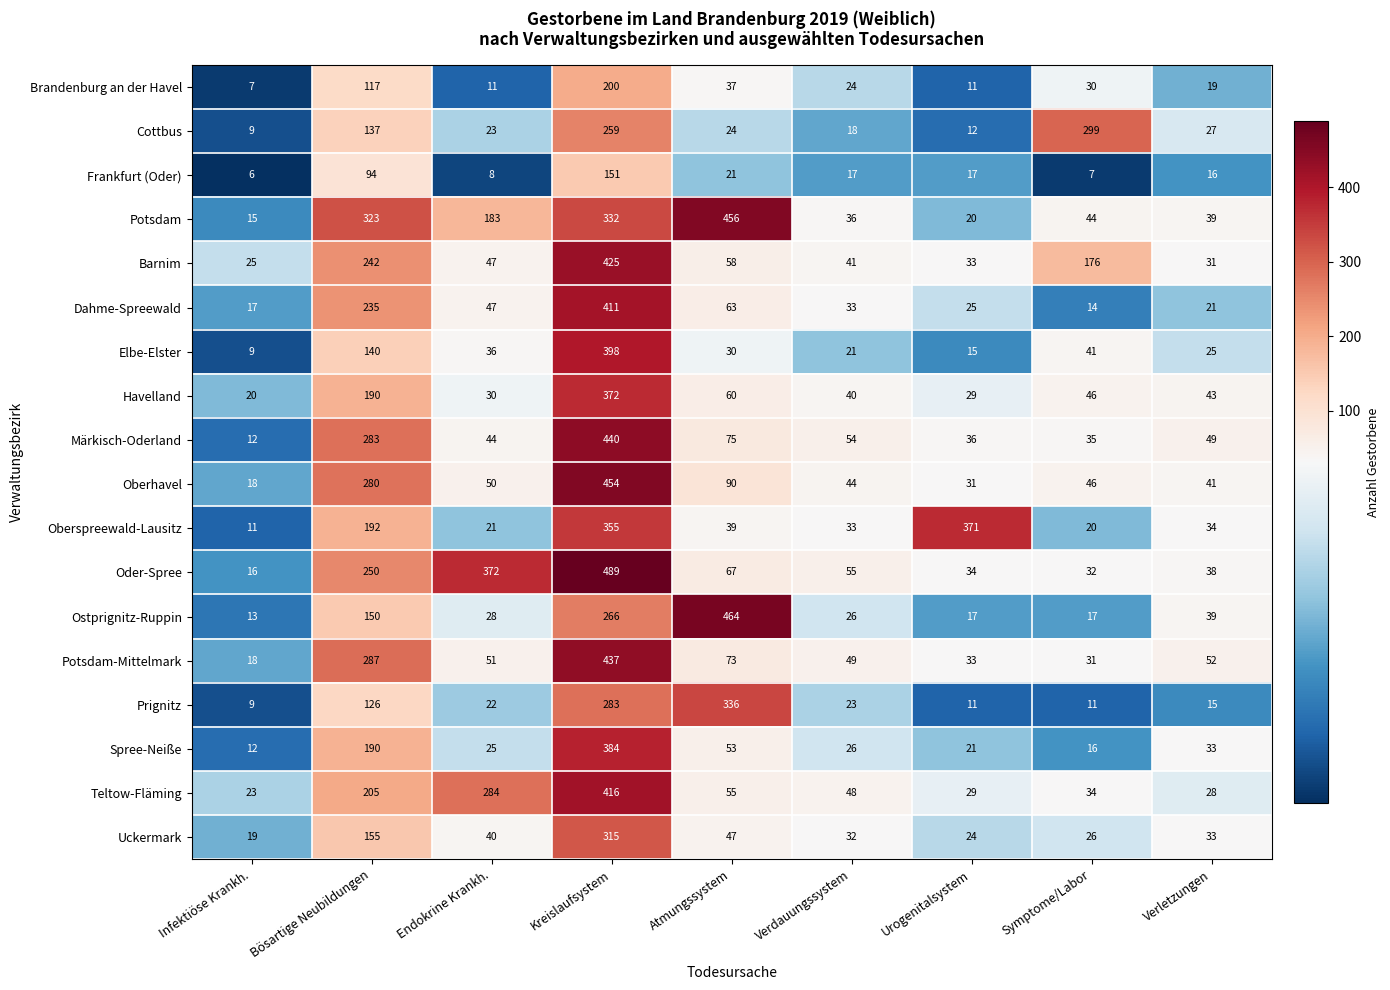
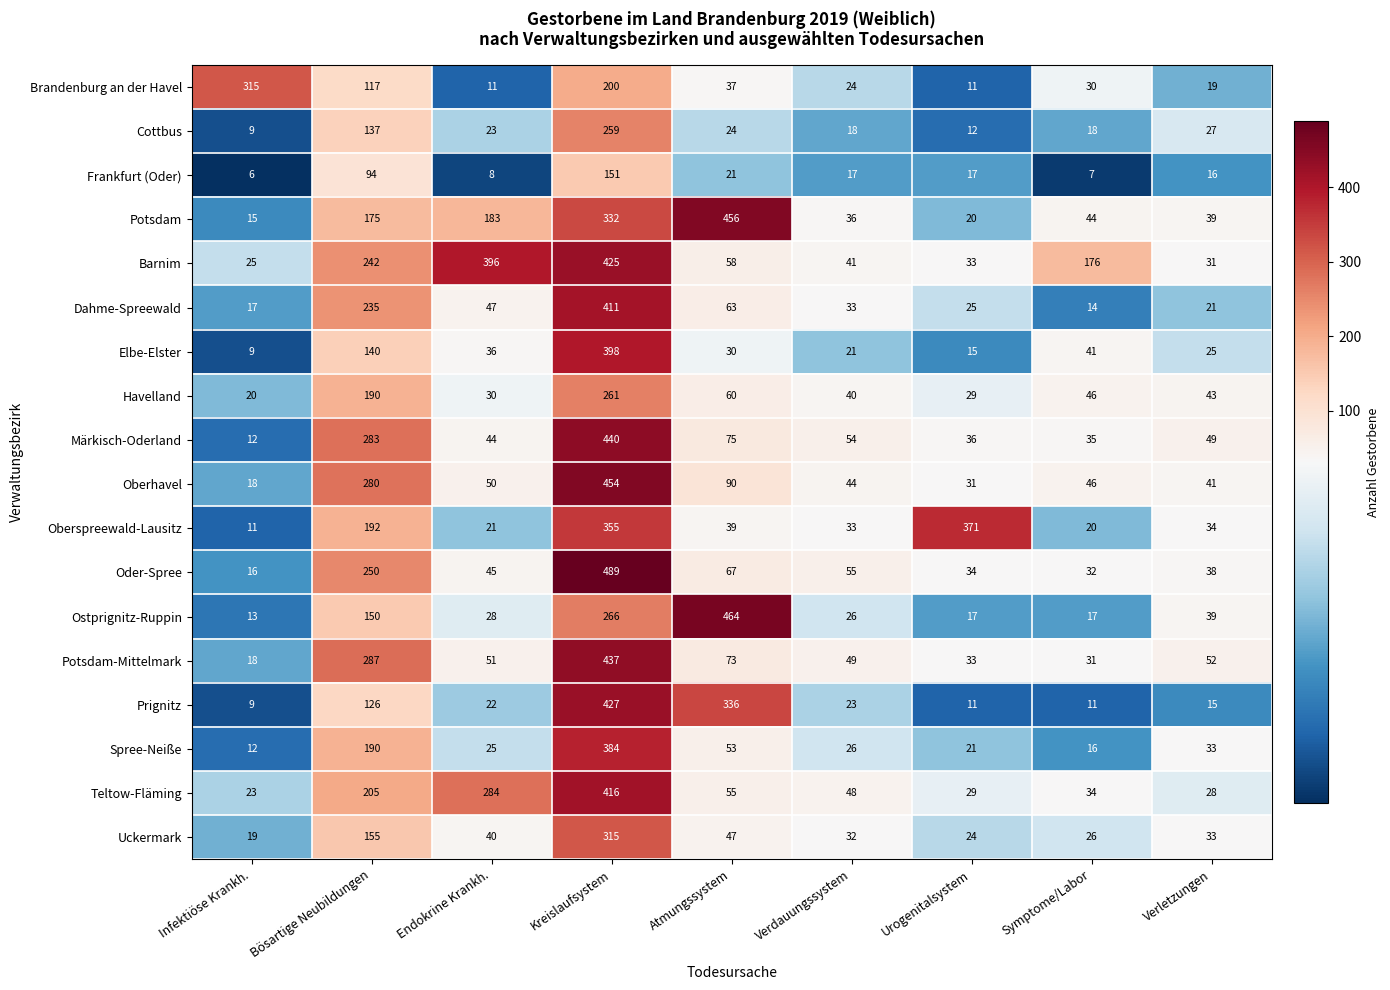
  {
    "Brandenburg an der Havel": {
-     "Infektiöse Krankh.": 7,
+     "Infektiöse Krankh.": 315,
      "Bösartige Neubildungen": 117,
      "Endokrine Krankh.": 11,
      "Kreislaufsystem": 200,
      "Atmungssystem": 37,
      "Verdauungssystem": 24,
      "Urogenitalsystem": 11,
      "Symptome/Labor": 30,
      "Verletzungen": 19
    },
    "Cottbus": {
      "Infektiöse Krankh.": 9,
      "Bösartige Neubildungen": 137,
      "Endokrine Krankh.": 23,
      "Kreislaufsystem": 259,
      "Atmungssystem": 24,
      "Verdauungssystem": 18,
      "Urogenitalsystem": 12,
-     "Symptome/Labor": 299,
+     "Symptome/Labor": 18,
      "Verletzungen": 27
    },
    "Frankfurt (Oder)": {
      "Infektiöse Krankh.": 6,
      "Bösartige Neubildungen": 94,
      "Endokrine Krankh.": 8,
      "Kreislaufsystem": 151,
      "Atmungssystem": 21,
      "Verdauungssystem": 17,
      "Urogenitalsystem": 17,
      "Symptome/Labor": 7,
      "Verletzungen": 16
    },
    "Potsdam": {
      "Infektiöse Krankh.": 15,
-     "Bösartige Neubildungen": 323,
+     "Bösartige Neubildungen": 175,
      "Endokrine Krankh.": 183,
      "Kreislaufsystem": 332,
      "Atmungssystem": 456,
      "Verdauungssystem": 36,
      "Urogenitalsystem": 20,
      "Symptome/Labor": 44,
      "Verletzungen": 39
    },
    "Barnim": {
      "Infektiöse Krankh.": 25,
      "Bösartige Neubildungen": 242,
-     "Endokrine Krankh.": 47,
+     "Endokrine Krankh.": 396,
      "Kreislaufsystem": 425,
      "Atmungssystem": 58,
      "Verdauungssystem": 41,
      "Urogenitalsystem": 33,
      "Symptome/Labor": 176,
      "Verletzungen": 31
    },
    "Dahme-Spreewald": {
      "Infektiöse Krankh.": 17,
      "Bösartige Neubildungen": 235,
      "Endokrine Krankh.": 47,
      "Kreislaufsystem": 411,
      "Atmungssystem": 63,
      "Verdauungssystem": 33,
      "Urogenitalsystem": 25,
      "Symptome/Labor": 14,
      "Verletzungen": 21
    },
    "Elbe-Elster": {
      "Infektiöse Krankh.": 9,
      "Bösartige Neubildungen": 140,
      "Endokrine Krankh.": 36,
      "Kreislaufsystem": 398,
      "Atmungssystem": 30,
      "Verdauungssystem": 21,
      "Urogenitalsystem": 15,
      "Symptome/Labor": 41,
      "Verletzungen": 25
    },
    "Havelland": {
      "Infektiöse Krankh.": 20,
      "Bösartige Neubildungen": 190,
      "Endokrine Krankh.": 30,
-     "Kreislaufsystem": 372,
+     "Kreislaufsystem": 261,
      "Atmungssystem": 60,
      "Verdauungssystem": 40,
      "Urogenitalsystem": 29,
      "Symptome/Labor": 46,
      "Verletzungen": 43
    },
    "Märkisch-Oderland": {
      "Infektiöse Krankh.": 12,
      "Bösartige Neubildungen": 283,
      "Endokrine Krankh.": 44,
      "Kreislaufsystem": 440,
      "Atmungssystem": 75,
      "Verdauungssystem": 54,
      "Urogenitalsystem": 36,
      "Symptome/Labor": 35,
      "Verletzungen": 49
    },
    "Oberhavel": {
      "Infektiöse Krankh.": 18,
      "Bösartige Neubildungen": 280,
      "Endokrine Krankh.": 50,
      "Kreislaufsystem": 454,
      "Atmungssystem": 90,
      "Verdauungssystem": 44,
      "Urogenitalsystem": 31,
      "Symptome/Labor": 46,
      "Verletzungen": 41
    },
    "Oberspreewald-Lausitz": {
      "Infektiöse Krankh.": 11,
      "Bösartige Neubildungen": 192,
      "Endokrine Krankh.": 21,
      "Kreislaufsystem": 355,
      "Atmungssystem": 39,
      "Verdauungssystem": 33,
      "Urogenitalsystem": 371,
      "Symptome/Labor": 20,
      "Verletzungen": 34
    },
    "Oder-Spree": {
      "Infektiöse Krankh.": 16,
      "Bösartige Neubildungen": 250,
-     "Endokrine Krankh.": 372,
+     "Endokrine Krankh.": 45,
      "Kreislaufsystem": 489,
      "Atmungssystem": 67,
      "Verdauungssystem": 55,
      "Urogenitalsystem": 34,
      "Symptome/Labor": 32,
      "Verletzungen": 38
    },
    "Ostprignitz-Ruppin": {
      "Infektiöse Krankh.": 13,
      "Bösartige Neubildungen": 150,
      "Endokrine Krankh.": 28,
      "Kreislaufsystem": 266,
      "Atmungssystem": 464,
      "Verdauungssystem": 26,
      "Urogenitalsystem": 17,
      "Symptome/Labor": 17,
      "Verletzungen": 39
    },
    "Potsdam-Mittelmark": {
      "Infektiöse Krankh.": 18,
      "Bösartige Neubildungen": 287,
      "Endokrine Krankh.": 51,
      "Kreislaufsystem": 437,
      "Atmungssystem": 73,
      "Verdauungssystem": 49,
      "Urogenitalsystem": 33,
      "Symptome/Labor": 31,
      "Verletzungen": 52
    },
    "Prignitz": {
      "Infektiöse Krankh.": 9,
      "Bösartige Neubildungen": 126,
      "Endokrine Krankh.": 22,
-     "Kreislaufsystem": 283,
+     "Kreislaufsystem": 427,
      "Atmungssystem": 336,
      "Verdauungssystem": 23,
      "Urogenitalsystem": 11,
      "Symptome/Labor": 11,
      "Verletzungen": 15
    },
    "Spree-Neiße": {
      "Infektiöse Krankh.": 12,
      "Bösartige Neubildungen": 190,
      "Endokrine Krankh.": 25,
      "Kreislaufsystem": 384,
      "Atmungssystem": 53,
      "Verdauungssystem": 26,
      "Urogenitalsystem": 21,
      "Symptome/Labor": 16,
      "Verletzungen": 33
    },
    "Teltow-Fläming": {
      "Infektiöse Krankh.": 23,
      "Bösartige Neubildungen": 205,
      "Endokrine Krankh.": 284,
      "Kreislaufsystem": 416,
      "Atmungssystem": 55,
      "Verdauungssystem": 48,
      "Urogenitalsystem": 29,
      "Symptome/Labor": 34,
      "Verletzungen": 28
    },
    "Uckermark": {
      "Infektiöse Krankh.": 19,
      "Bösartige Neubildungen": 155,
      "Endokrine Krankh.": 40,
      "Kreislaufsystem": 315,
      "Atmungssystem": 47,
      "Verdauungssystem": 32,
      "Urogenitalsystem": 24,
      "Symptome/Labor": 26,
      "Verletzungen": 33
    }
  }
